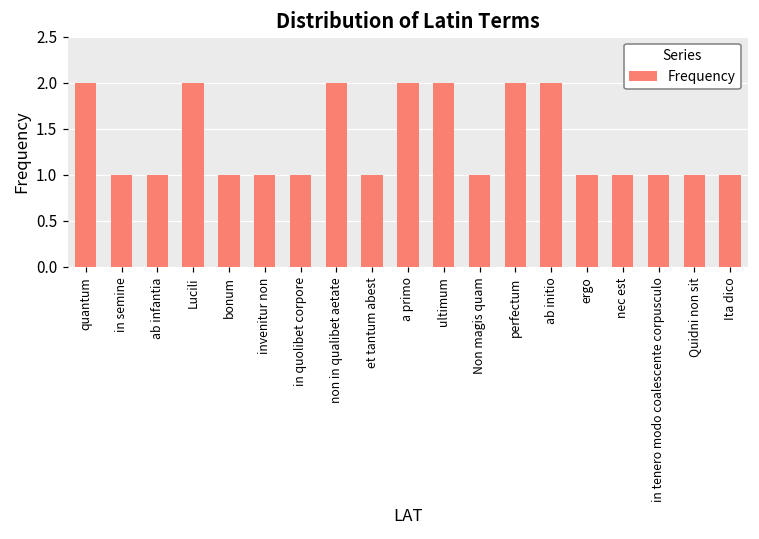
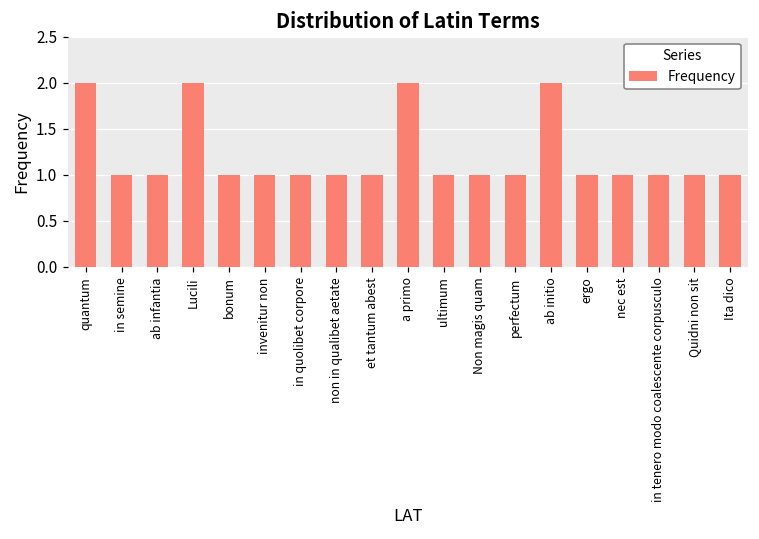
  {
    "quantum": 2,
    "in semine": 1,
    "ab infantia": 1,
    "Lucili": 2,
    "bonum": 1,
    "invenitur non": 1,
    "in quolibet corpore": 1,
-   "non in qualibet aetate": 2,
+   "non in qualibet aetate": 1,
    "et tantum abest": 1,
    "a primo": 2,
-   "ultimum": 2,
+   "ultimum": 1,
    "Non magis quam": 1,
-   "perfectum": 2,
+   "perfectum": 1,
    "ab initio": 2,
    "ergo": 1,
    "nec est": 1,
    "in tenero modo coalescente corpusculo": 1,
    "Quidni non sit": 1,
    "Ita dico": 1
  }
